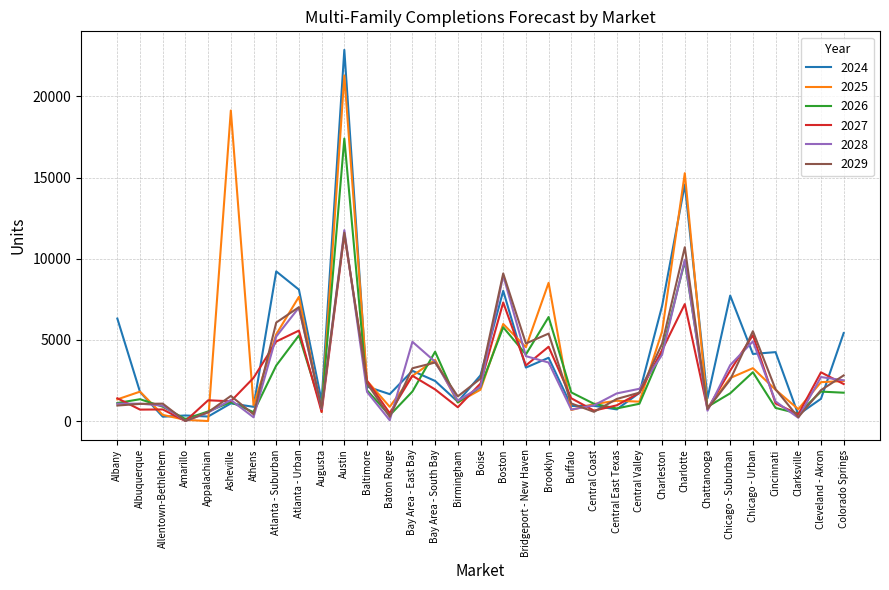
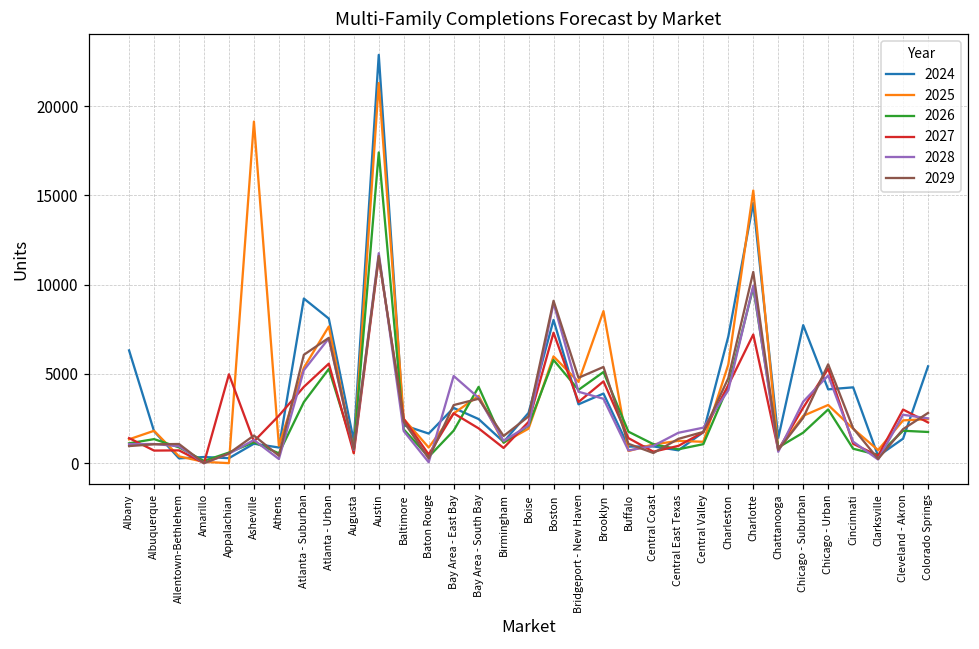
  {
    "2024": {
      "Albany": 6300,
      "Amarillo": 300,
      "Appalachian": 300,
      "Atlanta - Suburban": 9200,
      "Atlanta - Urban": 8100,
      "Augusta": 1200,
      "Austin": 22900,
      "Baltimore": 2100,
      "Baton Rouge": 1700,
      "Bay Area - East Bay": 3100,
      "Bay Area - South Bay": 2500,
      "Boise": 2800,
      "Boston": 8000,
      "Brooklyn": 3900,
      "Buffalo": 900,
      "Charleston": 7100,
      "Charlotte": 14600,
      "Chattanooga": 1400,
      "Chicago - Suburban": 7700,
      "Chicago - Urban": 4100,
      "Cincinnati": 4200,
      "Cleveland - Akron": 1400,
      "Colorado Springs": 5400
    },
    "2025": {
      "Appalachian": 0,
      "Asheville": 19100,
      "Atlanta - Urban": 7700,
      "Austin": 21300,
      "Baton Rouge": 900,
      "Boise": 1900,
      "Boston": 6000,
      "Bridgeport - New Haven": 4600,
      "Brooklyn": 8500,
      "Charleston": 5500,
      "Charlotte": 15300,
      "Chicago - Urban": 3300,
      "Clarksville": 700,
      "Cleveland - Akron": 2400
    },
    "2026": {
      "Albuquerque": 1300,
      "Atlanta - Suburban": 3400,
      "Atlanta - Urban": 5300,
      "Austin": 17400,
      "Bay Area - East Bay": 1800,
      "Bay Area - South Bay": 4300,
      "Boston": 5800,
-     "Brooklyn": 6400,
+     "Brooklyn": 5100,
      "Buffalo": 1800,
      "Chicago - Suburban": 1700,
      "Chicago - Urban": 3000,
      "Cincinnati": 800,
      "Colorado Springs": 1700
    },
    "2027": {
      "Albuquerque": 700,
      "Allentown-Bethlehem": 700,
-     "Appalachian": 1300,
+     "Appalachian": 5000,
      "Athens": 2700,
-     "Atlanta - Suburban": 4900,
+     "Atlanta - Suburban": 4300,
      "Atlanta - Urban": 5600,
      "Bay Area - South Bay": 1900,
      "Birmingham": 900,
      "Boise": 2300,
      "Boston": 7300,
      "Brooklyn": 4600,
      "Buffalo": 1400,
      "Central East Texas": 1000,
      "Charlotte": 7200,
      "Chicago - Suburban": 3100,
      "Chicago - Urban": 5300,
      "Cleveland - Akron": 3000,
      "Colorado Springs": 2300
    },
    "2028": {
      "Athens": 200,
      "Baton Rouge": 100,
      "Bay Area - East Bay": 4900,
      "Brooklyn": 3600,
      "Central East Texas": 1700,
      "Central Valley": 2000,
      "Charleston": 4100,
      "Chicago - Suburban": 3400,
      "Chicago - Urban": 4900,
      "Cleveland - Akron": 2700
    },
    "2029": {
      "Asheville": 1500,
      "Atlanta - Suburban": 6100,
      "Bay Area - East Bay": 3300,
      "Birmingham": 1500,
      "Boise": 2600,
      "Bridgeport - New Haven": 4800,
      "Brooklyn": 5400,
      "Buffalo": 1100,
      "Charleston": 4800,
      "Charlotte": 10700,
      "Chicago - Urban": 5500,
      "Colorado Springs": 2800
    }
  }
